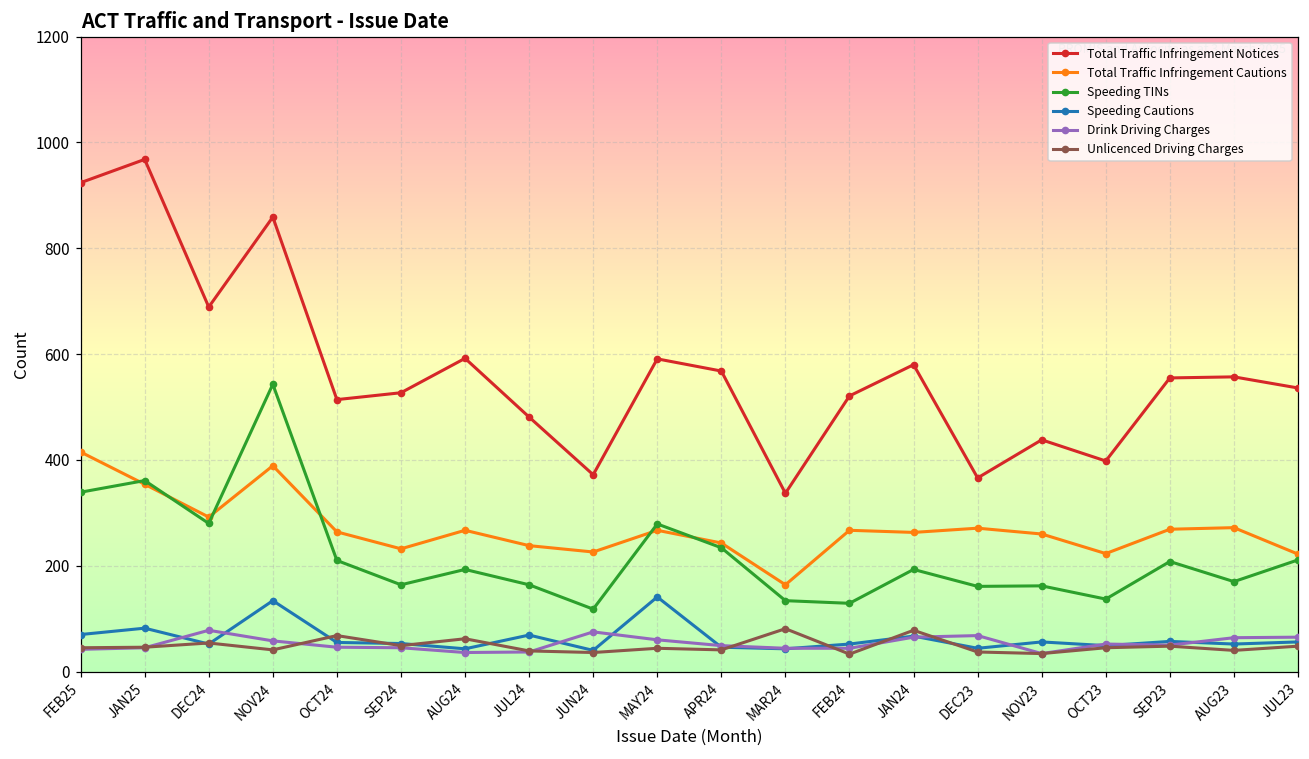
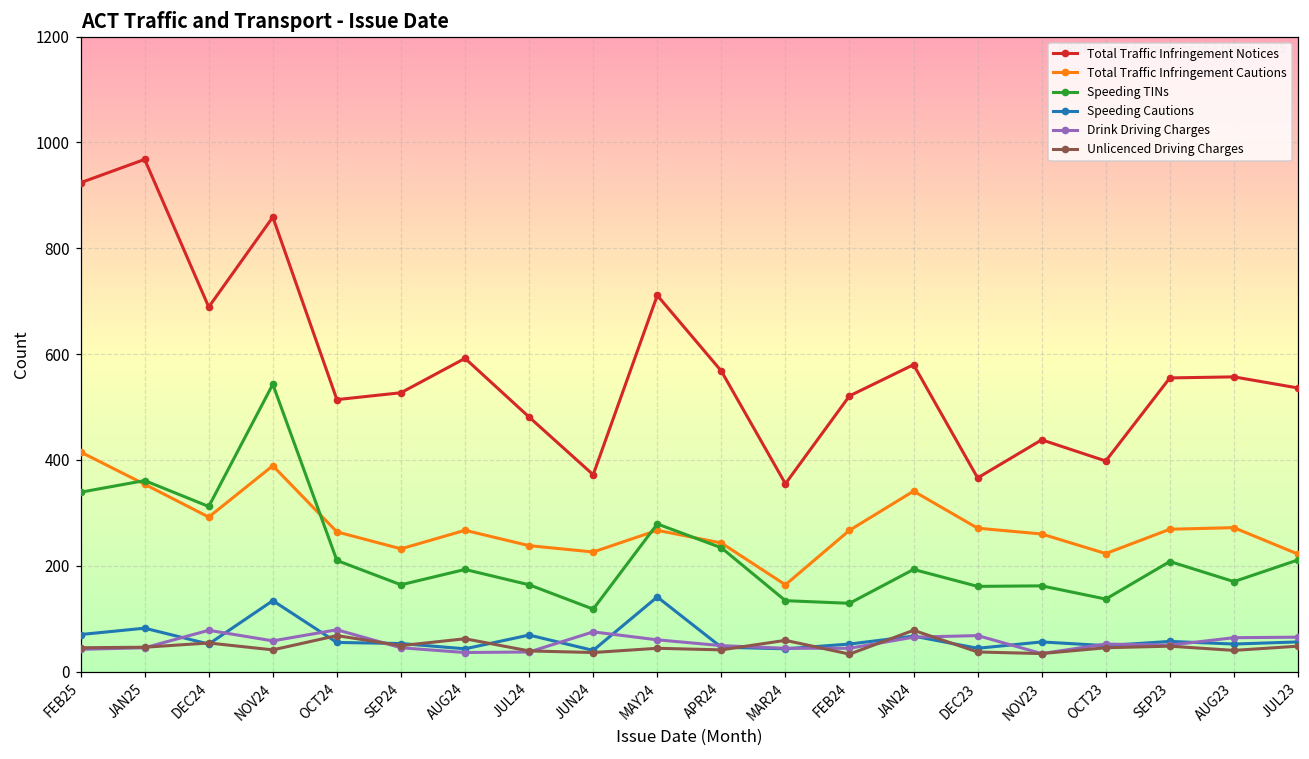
  {
    "Total Traffic Infringement Notices": {
      "FEB25": 920,
      "JAN25": 970,
      "DEC24": 690,
      "NOV24": 860,
      "OCT24": 510,
      "SEP24": 530,
      "AUG24": 590,
      "JUL24": 480,
      "JUN24": 370,
-     "MAY24": 590,
+     "MAY24": 710,
      "APR24": 570,
-     "MAR24": 340,
+     "MAR24": 360,
      "FEB24": 520,
      "JAN24": 580,
      "DEC23": 370,
      "NOV23": 440,
      "OCT23": 400,
      "SEP23": 560,
      "AUG23": 560,
      "JUL23": 540
    },
    "Total Traffic Infringement Cautions": {
      "FEB25": 420,
      "JAN25": 350,
      "DEC24": 290,
      "NOV24": 390,
      "OCT24": 260,
      "SEP24": 230,
      "AUG24": 270,
      "JUL24": 240,
      "JUN24": 230,
      "MAY24": 270,
      "APR24": 240,
      "MAR24": 160,
      "FEB24": 270,
-     "JAN24": 260,
+     "JAN24": 340,
      "DEC23": 270,
      "NOV23": 260,
      "OCT23": 220,
      "SEP23": 270,
      "AUG23": 270,
      "JUL23": 220
    },
    "Speeding TINs": {
      "FEB25": 340,
      "JAN25": 360,
-     "DEC24": 280,
+     "DEC24": 310,
      "NOV24": 540,
      "OCT24": 210,
      "SEP24": 160,
      "AUG24": 190,
      "JUL24": 160,
      "JUN24": 120,
      "MAY24": 280,
      "APR24": 230,
      "MAR24": 130,
      "FEB24": 130,
      "JAN24": 190,
      "DEC23": 160,
      "NOV23": 160,
      "OCT23": 140,
      "SEP23": 210,
      "AUG23": 170,
      "JUL23": 210
    },
    "Speeding Cautions": {
      "FEB25": 70,
      "JAN25": 80,
      "NOV24": 130,
      "OCT24": 60,
      "AUG24": 40,
      "JUL24": 70,
      "MAY24": 140,
      "FEB24": 50,
      "DEC23": 40,
      "NOV23": 60,
      "SEP23": 60,
      "AUG23": 50,
      "JUL23": 60
    },
    "Drink Driving Charges": {
      "DEC24": 80,
      "NOV24": 60,
-     "OCT24": 50,
+     "OCT24": 80,
      "AUG24": 40,
      "JUN24": 80,
      "MAY24": 60,
      "FEB24": 40,
      "DEC23": 70,
      "AUG23": 60,
      "JUL23": 70
    },
    "Unlicenced Driving Charges": {
      "NOV24": 40,
      "OCT24": 70,
      "AUG24": 60,
      "MAY24": 40,
-     "MAR24": 80,
+     "MAR24": 60,
      "FEB24": 30,
      "JAN24": 80,
      "DEC23": 40,
      "AUG23": 40,
      "JUL23": 50
    }
  }
